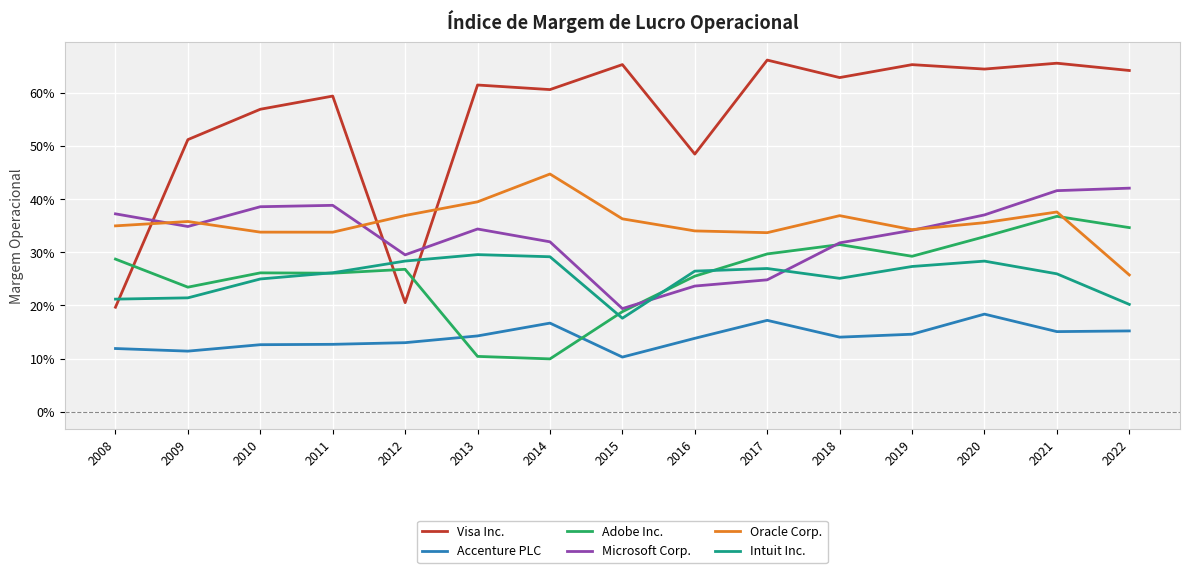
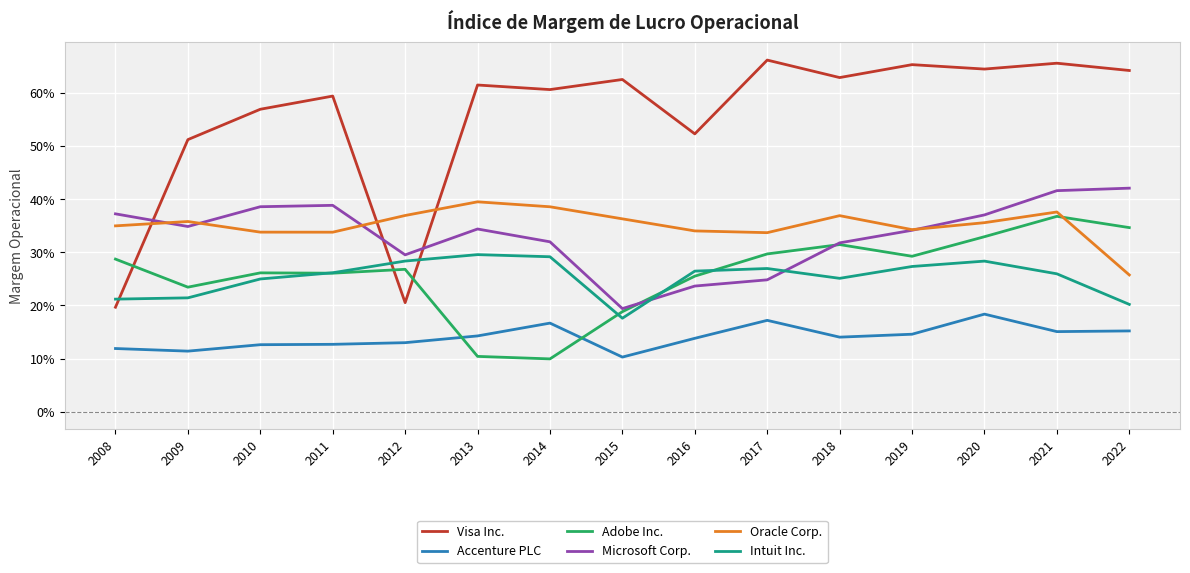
  {
    "Visa Inc.": {
      "2008": "20%",
      "2009": "51%",
      "2010": "57%",
      "2011": "59%",
      "2012": "21%",
      "2013": "61%",
      "2014": "61%",
-     "2015": "65%",
-     "2016": "48%",
+     "2015": "63%",
+     "2016": "52%",
      "2017": "66%",
      "2018": "63%",
      "2019": "65%",
      "2020": "64%",
      "2021": "66%",
      "2022": "64%"
    },
    "Accenture PLC": {
      "2008": "12%",
      "2009": "11%",
      "2010": "13%",
      "2011": "13%",
      "2012": "13%",
      "2013": "14%",
      "2014": "17%",
      "2015": "10%",
      "2016": "14%",
      "2017": "17%",
      "2018": "14%",
      "2019": "15%",
      "2020": "18%",
      "2021": "15%",
      "2022": "15%"
    },
    "Microsoft Corp.": {
      "2008": "37%",
      "2009": "35%",
      "2010": "39%",
      "2011": "39%",
      "2012": "30%",
      "2013": "34%",
      "2014": "32%",
      "2015": "19%",
      "2016": "24%",
      "2017": "25%",
      "2020": "37%",
      "2021": "42%",
      "2022": "42%"
    },
    "Oracle Corp.": {
      "2008": "35%",
      "2009": "36%",
      "2010": "34%",
      "2011": "34%",
      "2012": "37%",
      "2013": "39%",
-     "2014": "45%",
+     "2014": "39%",
      "2015": "36%",
      "2016": "34%",
      "2017": "34%",
      "2018": "37%",
      "2020": "36%",
      "2021": "38%",
      "2022": "26%"
    }
  }
